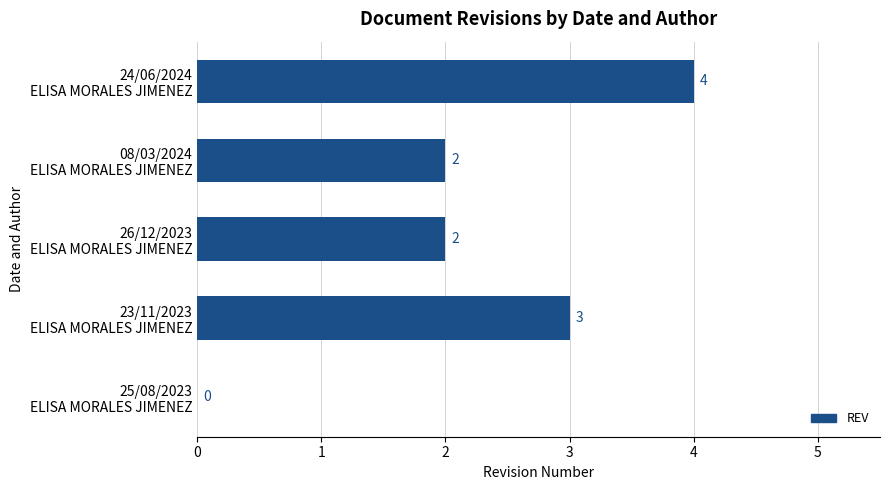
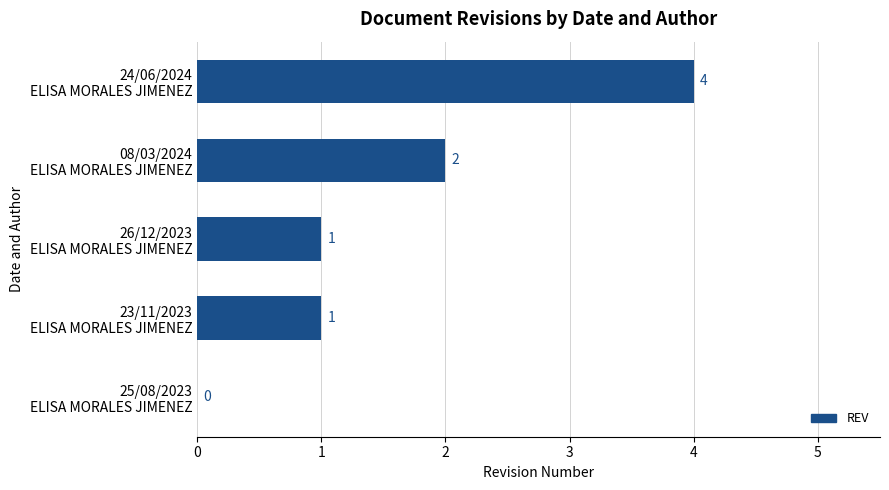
  {
    "24/06/2024 ELISA MORALES JIMENEZ": 4,
    "08/03/2024 ELISA MORALES JIMENEZ": 2,
-   "26/12/2023 ELISA MORALES JIMENEZ": 2,
-   "23/11/2023 ELISA MORALES JIMENEZ": 3,
+   "26/12/2023 ELISA MORALES JIMENEZ": 1,
+   "23/11/2023 ELISA MORALES JIMENEZ": 1,
    "25/08/2023 ELISA MORALES JIMENEZ": 0
  }
